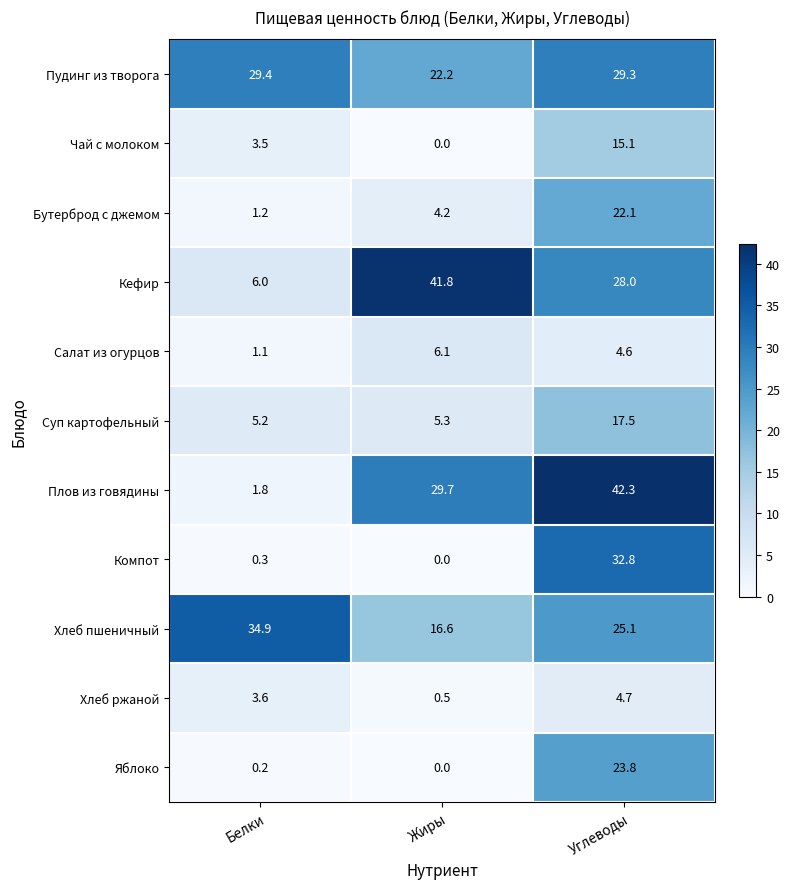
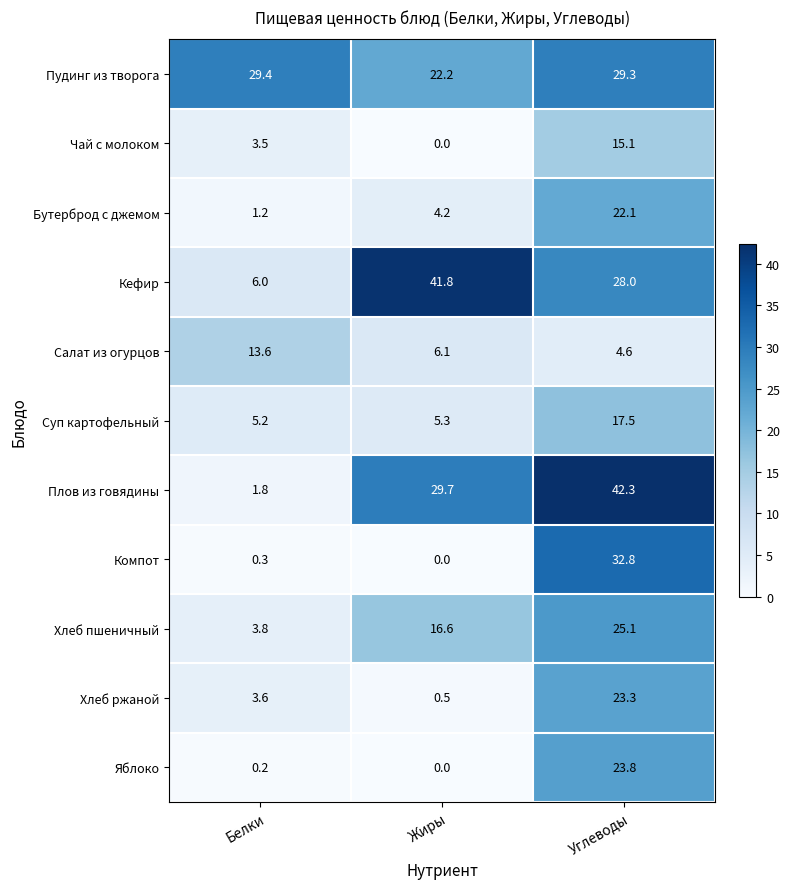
  {
    "Пудинг из творога": {
      "Белки": 29.4,
      "Жиры": 22.2,
      "Углеводы": 29.3
    },
    "Чай с молоком": {
      "Белки": 3.5,
      "Жиры": 0.0,
      "Углеводы": 15.1
    },
    "Бутерброд с джемом": {
      "Белки": 1.2,
      "Жиры": 4.2,
      "Углеводы": 22.1
    },
    "Кефир": {
      "Белки": 6.0,
      "Жиры": 41.8,
      "Углеводы": 28.0
    },
    "Салат из огурцов": {
-     "Белки": 1.1,
+     "Белки": 13.6,
      "Жиры": 6.1,
      "Углеводы": 4.6
    },
    "Суп картофельный": {
      "Белки": 5.2,
      "Жиры": 5.3,
      "Углеводы": 17.5
    },
    "Плов из говядины": {
      "Белки": 1.8,
      "Жиры": 29.7,
      "Углеводы": 42.3
    },
    "Компот": {
      "Белки": 0.3,
      "Жиры": 0.0,
      "Углеводы": 32.8
    },
    "Хлеб пшеничный": {
-     "Белки": 34.9,
+     "Белки": 3.8,
      "Жиры": 16.6,
      "Углеводы": 25.1
    },
    "Хлеб ржаной": {
      "Белки": 3.6,
      "Жиры": 0.5,
-     "Углеводы": 4.7
+     "Углеводы": 23.3
    },
    "Яблоко": {
      "Белки": 0.2,
      "Жиры": 0.0,
      "Углеводы": 23.8
    }
  }
